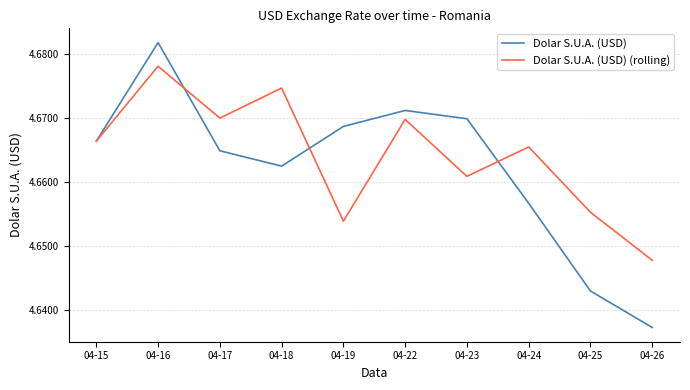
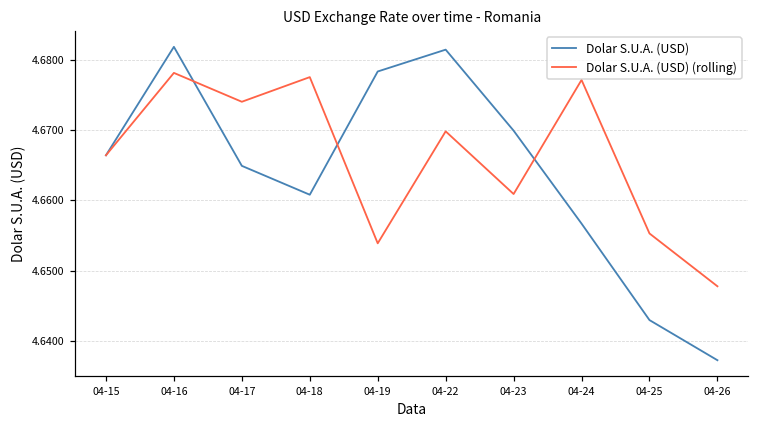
  {
    "Dolar S.U.A. (USD)": {
      "04-16": 4.682,
      "04-17": 4.665,
-     "04-18": 4.663,
-     "04-19": 4.669,
-     "04-22": 4.671,
+     "04-18": 4.661,
+     "04-19": 4.678,
+     "04-22": 4.681,
      "04-23": 4.670,
      "04-24": 4.657,
      "04-25": 4.643,
      "04-26": 4.637
    },
    "Dolar S.U.A. (USD) (rolling)": {
      "04-16": 4.678,
-     "04-17": 4.670,
-     "04-18": 4.675,
+     "04-17": 4.674,
+     "04-18": 4.678,
      "04-19": 4.654,
      "04-22": 4.670,
      "04-23": 4.661,
-     "04-24": 4.666,
+     "04-24": 4.677,
      "04-25": 4.655,
      "04-26": 4.648
    }
  }
